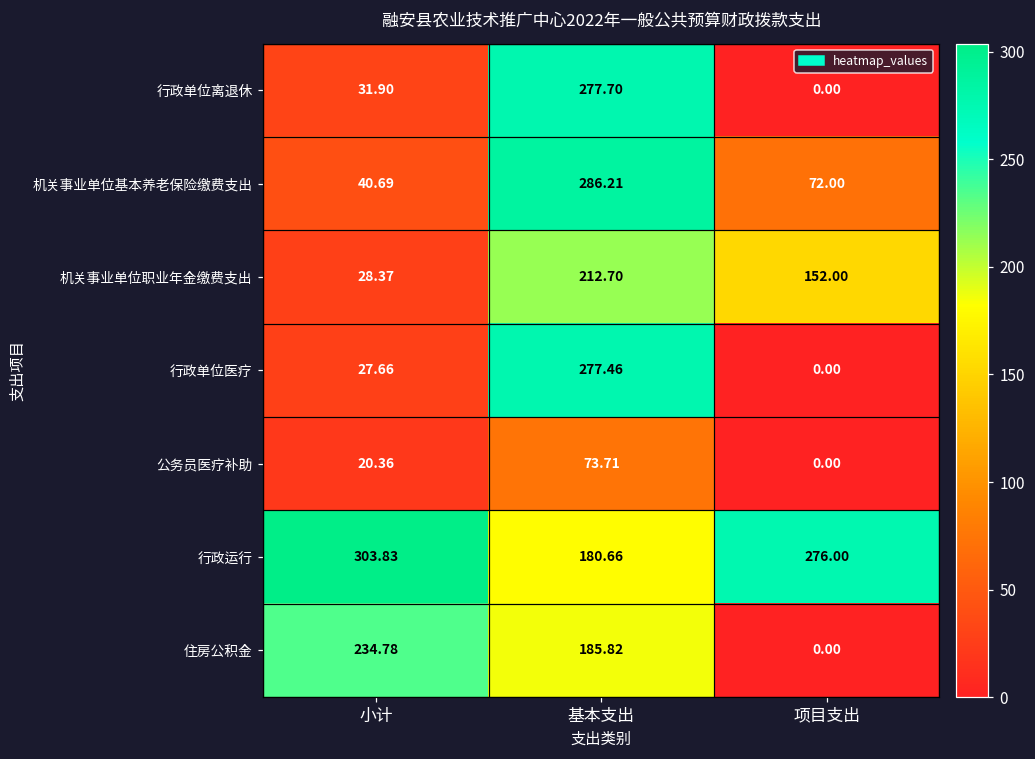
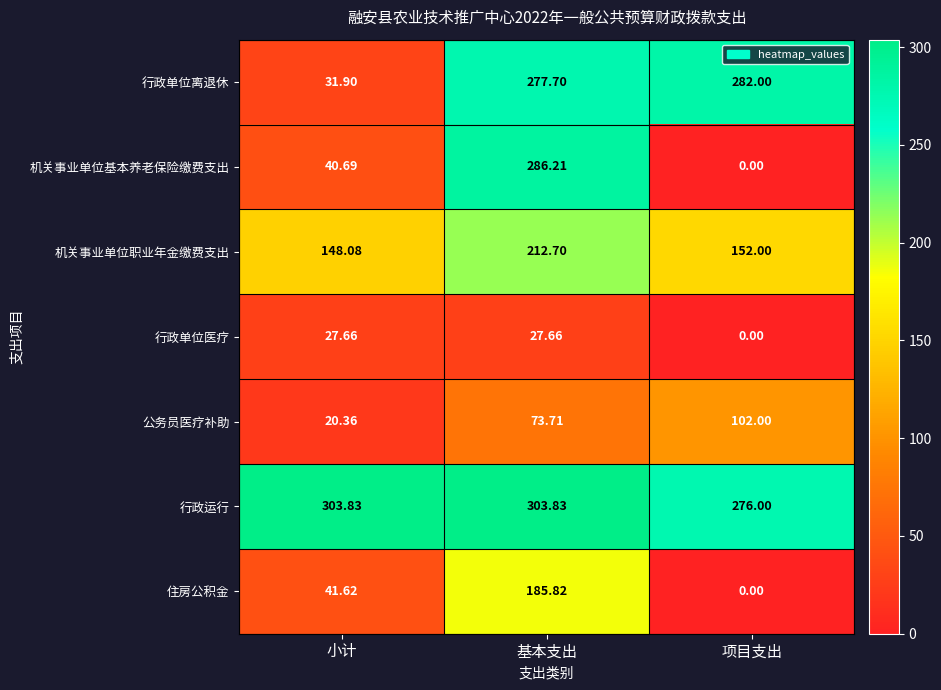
  {
    "行政单位离退休": {
      "小计": 31.90,
      "基本支出": 277.70,
-     "项目支出": 0.00
+     "项目支出": 282.00
    },
    "机关事业单位基本养老保险缴费支出": {
      "小计": 40.69,
      "基本支出": 286.21,
-     "项目支出": 72.00
+     "项目支出": 0.00
    },
    "机关事业单位职业年金缴费支出": {
-     "小计": 28.37,
+     "小计": 148.08,
      "基本支出": 212.70,
      "项目支出": 152.00
    },
    "行政单位医疗": {
      "小计": 27.66,
-     "基本支出": 277.46,
+     "基本支出": 27.66,
      "项目支出": 0.00
    },
    "公务员医疗补助": {
      "小计": 20.36,
      "基本支出": 73.71,
-     "项目支出": 0.00
+     "项目支出": 102.00
    },
    "行政运行": {
      "小计": 303.83,
-     "基本支出": 180.66,
+     "基本支出": 303.83,
      "项目支出": 276.00
    },
    "住房公积金": {
-     "小计": 234.78,
+     "小计": 41.62,
      "基本支出": 185.82,
      "项目支出": 0.00
    }
  }
